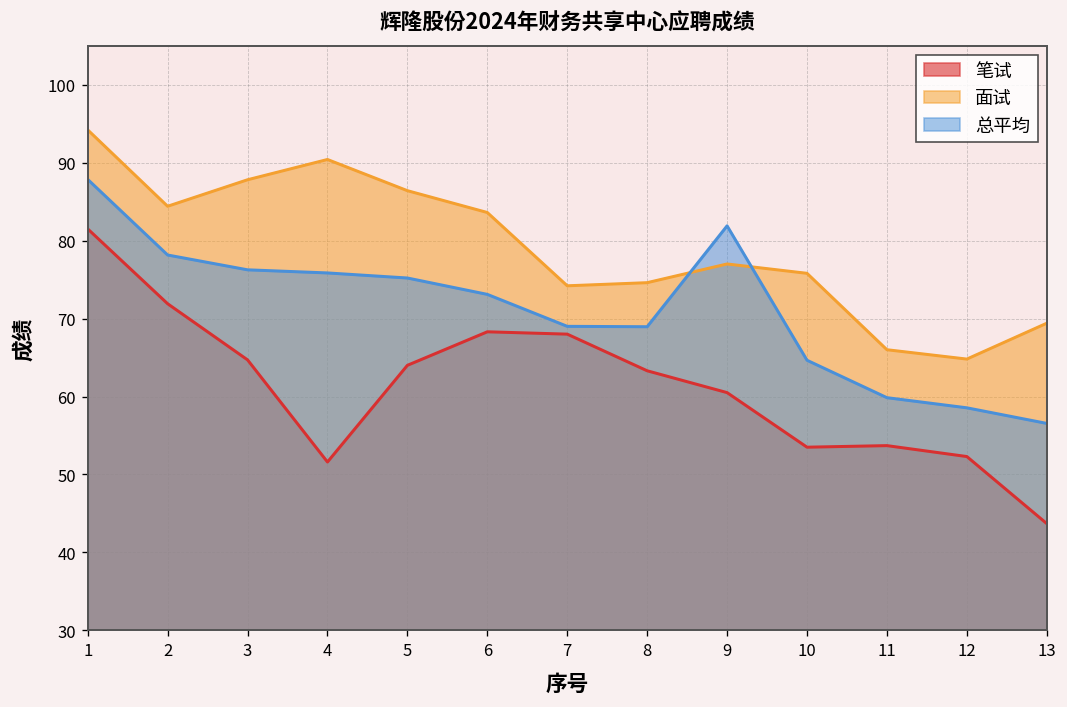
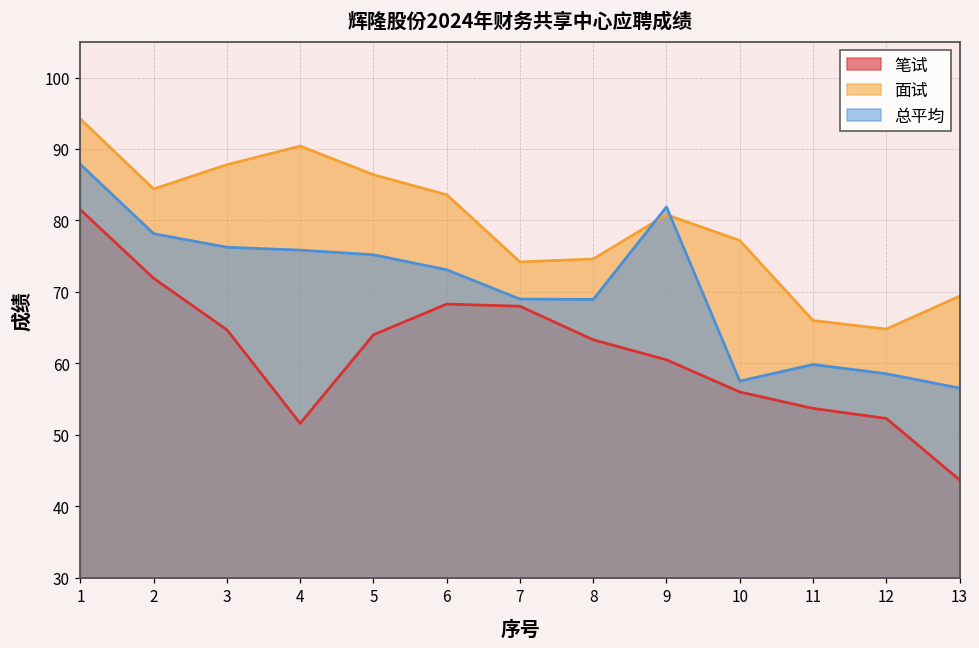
  {
    "笔试": {
      "1": 82,
      "2": 72,
      "3": 65,
      "4": 52,
      "5": 64,
      "6": 68,
      "7": 68,
      "8": 63,
      "9": 61,
-     "10": 54,
+     "10": 56,
      "11": 54,
      "12": 52,
      "13": 44
    },
    "面试": {
      "1": 94,
      "2": 84,
      "3": 88,
      "4": 90,
      "5": 86,
      "6": 84,
      "7": 74,
      "8": 75,
-     "9": 77,
-     "10": 76,
+     "9": 81,
+     "10": 77,
      "11": 66,
      "12": 65,
      "13": 69
    },
    "总平均": {
      "1": 88,
      "2": 78,
      "3": 76,
      "4": 76,
      "5": 75,
      "6": 73,
      "7": 69,
      "8": 69,
      "9": 82,
-     "10": 65,
+     "10": 58,
      "11": 60,
      "12": 59,
      "13": 57
    }
  }
